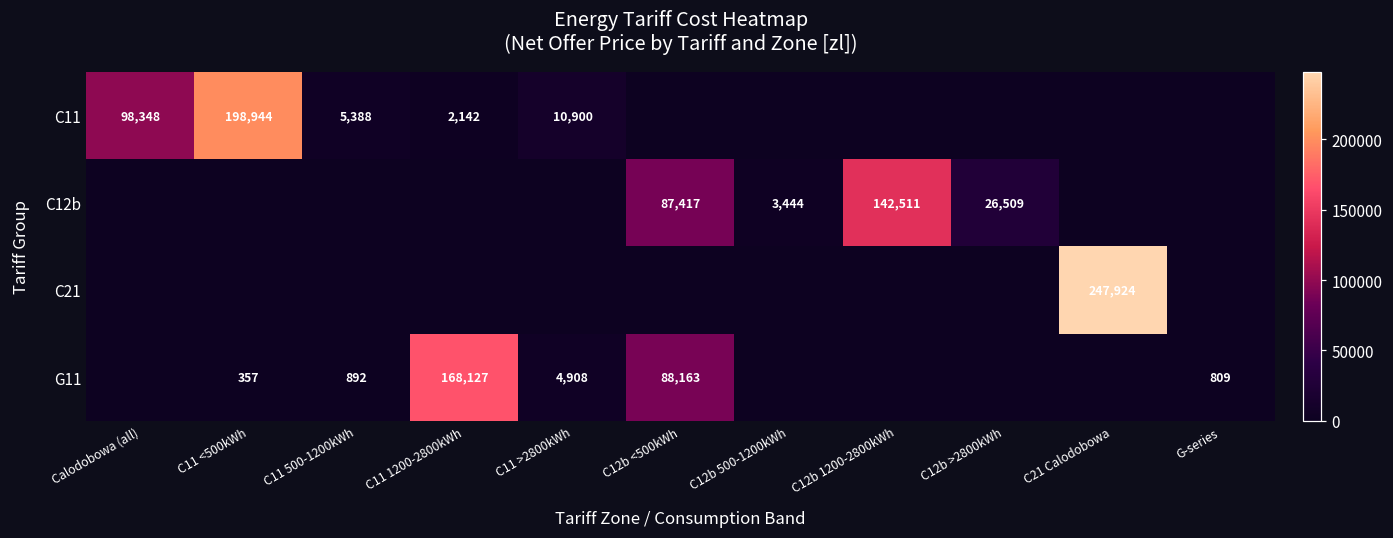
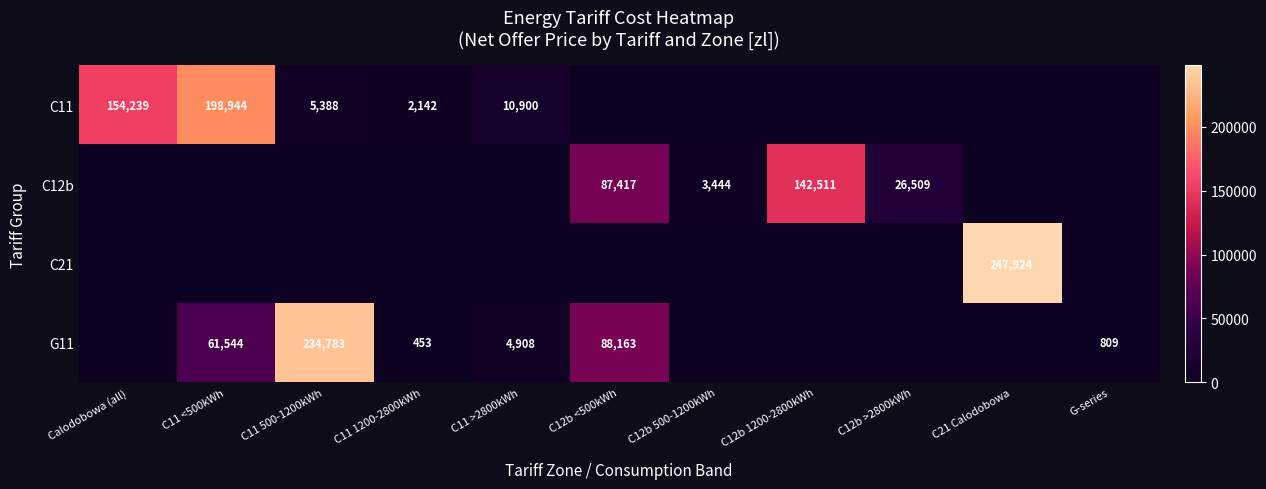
  {
    "C11": {
-     "Calodobowa (all)": "98,348",
+     "Calodobowa (all)": "154,239",
      "C11 <500kWh": "198,944",
      "C11 500-1200kWh": "5,388",
      "C11 1200-2800kWh": "2,142",
      "C11 >2800kWh": "10,900"
    },
    "C12b": {
      "C12b <500kWh": "87,417",
      "C12b 500-1200kWh": "3,444",
      "C12b 1200-2800kWh": "142,511",
      "C12b >2800kWh": "26,509"
    },
    "C21": {
      "C21 Calodobowa": "247,924"
    },
    "G11": {
-     "C11 <500kWh": "357",
-     "C11 500-1200kWh": "892",
-     "C11 1200-2800kWh": "168,127",
+     "C11 <500kWh": "61,544",
+     "C11 500-1200kWh": "234,783",
+     "C11 1200-2800kWh": "453",
      "C11 >2800kWh": "4,908",
      "C12b <500kWh": "88,163",
      "G-series": "809"
    }
  }
